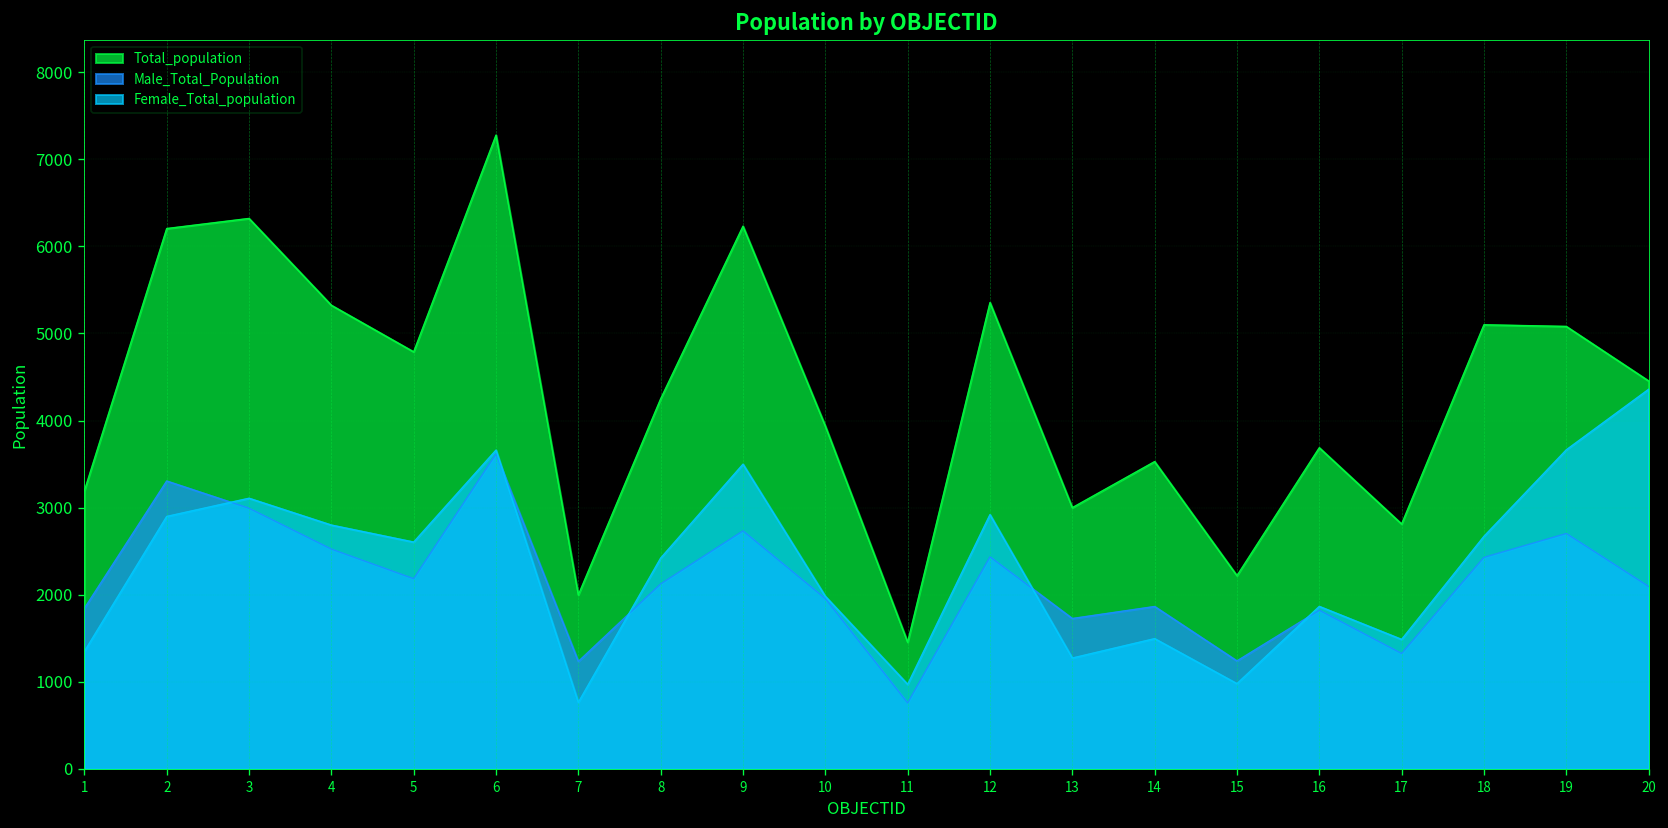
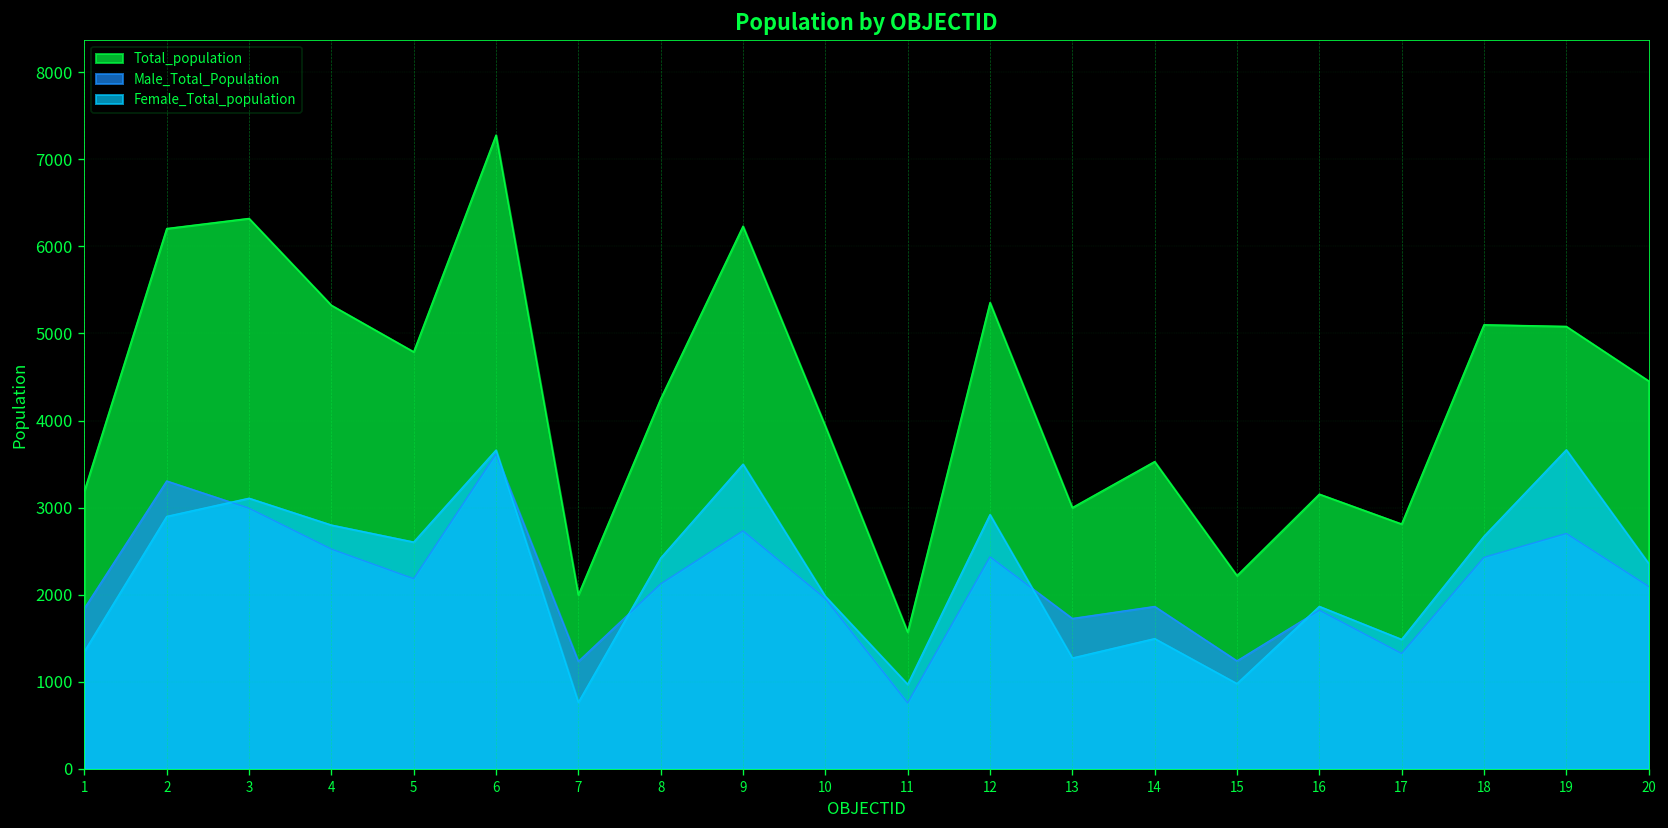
  {
    "Total_population": {
      "1": 3200,
      "2": 6200,
      "3": 6300,
      "4": 5300,
      "5": 4800,
      "6": 7300,
      "7": 2000,
      "8": 4300,
      "9": 6200,
      "10": 3900,
-     "11": 1500,
+     "11": 1600,
      "12": 5400,
      "13": 3000,
      "14": 3500,
      "15": 2200,
-     "16": 3700,
+     "16": 3200,
      "17": 2800,
      "18": 5100,
      "19": 5100,
      "20": 4500
    },
    "Male_Total_Population": {
      "1": 1800,
      "2": 3300,
      "3": 3000,
      "4": 2500,
      "5": 2200,
      "6": 3600,
      "7": 1200,
      "8": 2100,
      "9": 2700,
      "11": 800,
      "12": 2400,
      "13": 1700,
      "14": 1900,
      "15": 1200,
      "16": 1800,
      "17": 1300,
      "18": 2400,
      "19": 2700,
      "20": 2100
    },
    "Female_Total_population": {
      "1": 1300,
      "2": 2900,
      "3": 3100,
      "4": 2800,
      "5": 2600,
      "6": 3700,
      "7": 800,
      "8": 2400,
      "9": 3500,
      "11": 1000,
      "12": 2900,
      "13": 1300,
      "14": 1500,
      "15": 1000,
      "16": 1900,
      "17": 1500,
      "18": 2700,
      "19": 3700,
-     "20": 4400
+     "20": 2400
    }
  }
